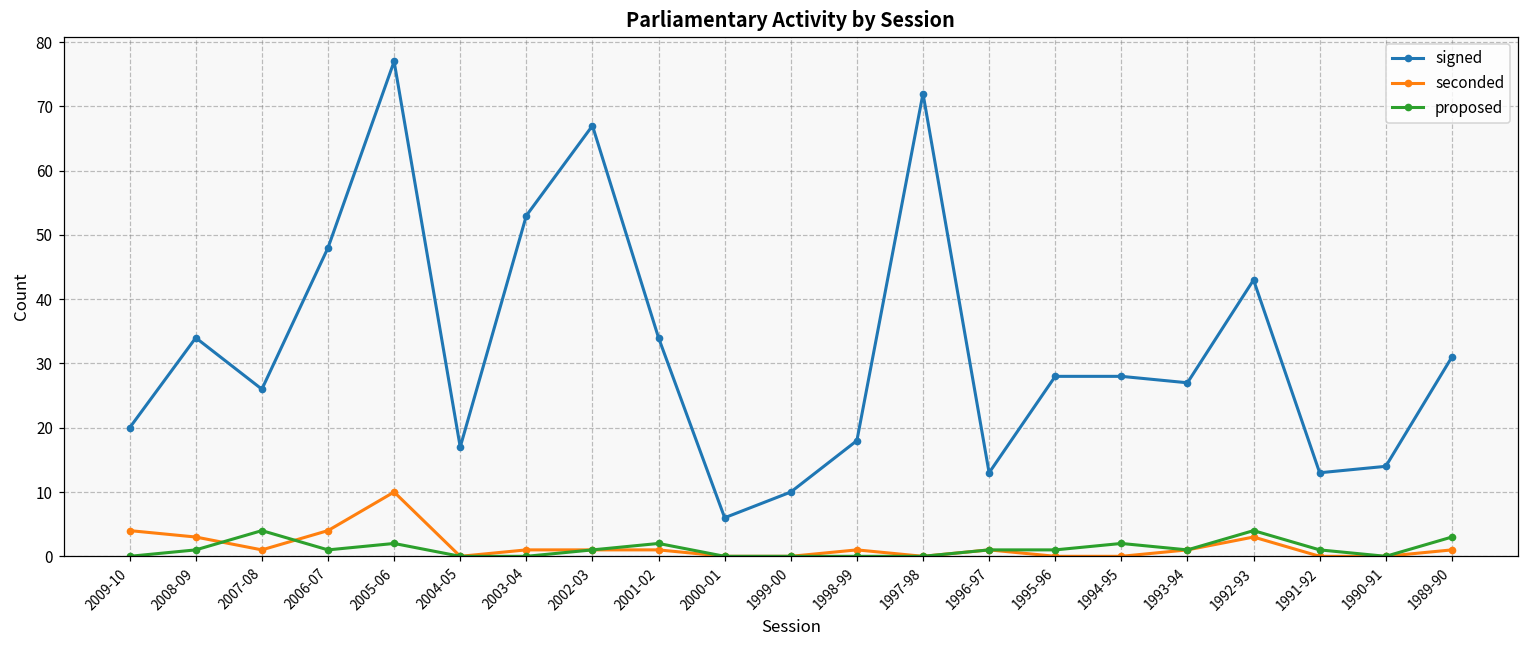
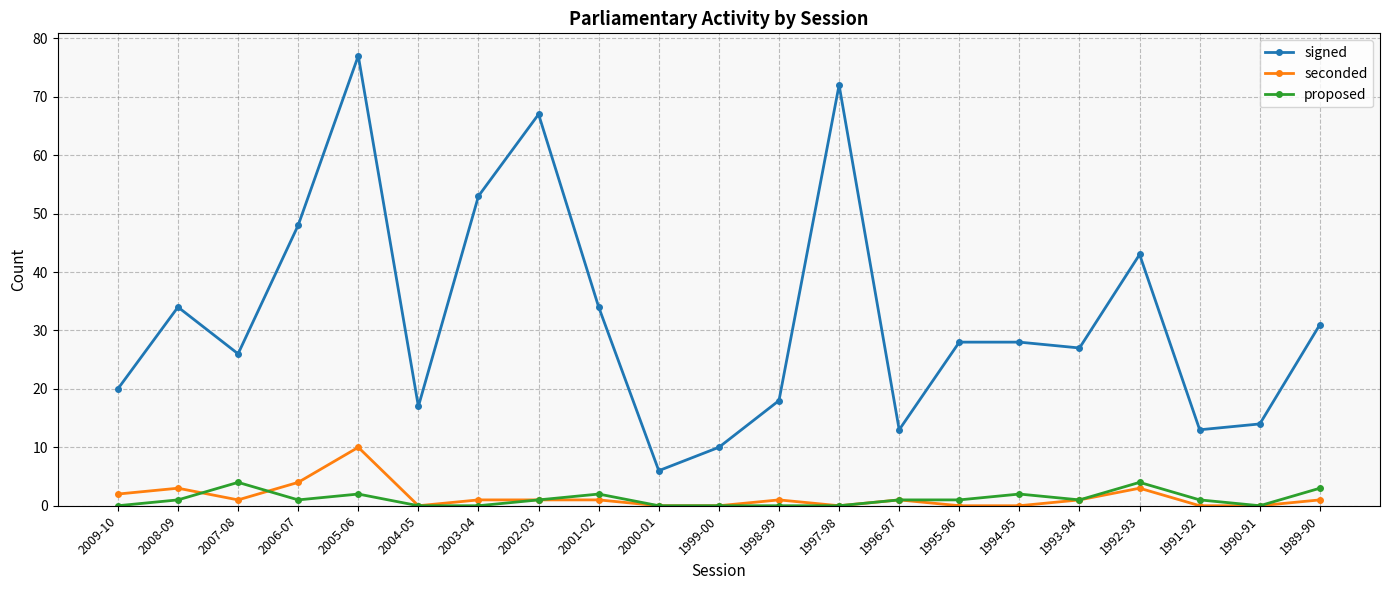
  {
    "signed": {
      "2009-10": 20,
      "2008-09": 34,
      "2007-08": 26,
      "2006-07": 48,
      "2005-06": 77,
      "2004-05": 17,
      "2003-04": 53,
      "2002-03": 67,
      "2001-02": 34,
      "2000-01": 6,
      "1999-00": 10,
      "1998-99": 18,
      "1997-98": 72,
      "1996-97": 13,
      "1995-96": 28,
      "1994-95": 28,
      "1993-94": 27,
      "1992-93": 43,
      "1991-92": 13,
      "1990-91": 14,
      "1989-90": 31
    },
    "seconded": {
-     "2009-10": 4,
+     "2009-10": 2,
      "2008-09": 3,
      "2007-08": 1,
      "2006-07": 4,
      "2005-06": 10,
      "2003-04": 1,
      "2001-02": 1,
      "1998-99": 1,
      "1995-96": 0,
      "1994-95": 0,
      "1992-93": 3,
      "1991-92": 0,
      "1989-90": 1
    },
    "proposed": {
      "2009-10": 0,
      "2008-09": 1,
      "2007-08": 4,
      "2006-07": 1,
      "2005-06": 2,
      "2003-04": 0,
      "2001-02": 2,
      "1998-99": 0,
      "1995-96": 1,
      "1994-95": 2,
      "1992-93": 4,
      "1991-92": 1,
      "1989-90": 3
    }
  }
